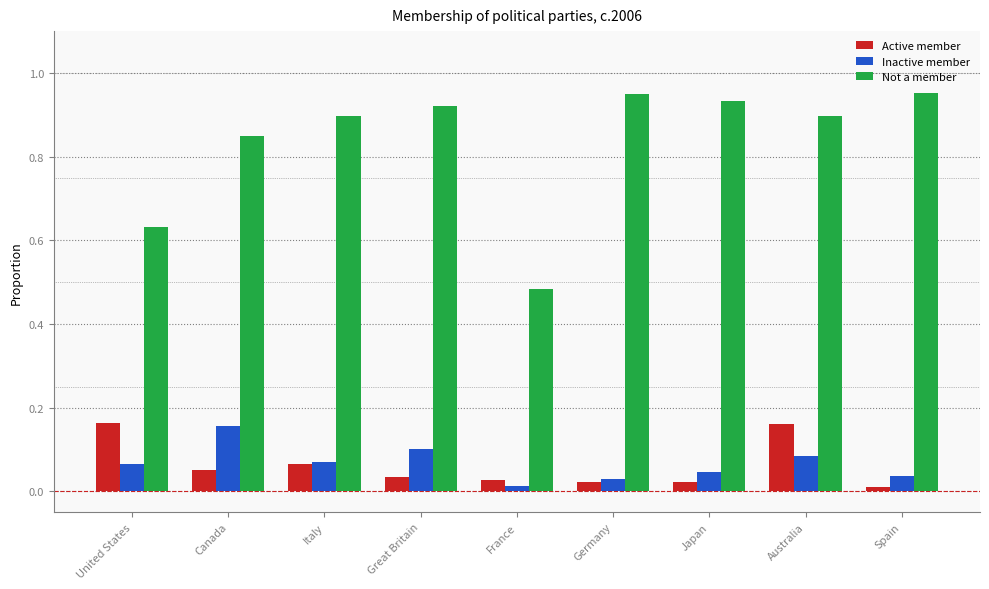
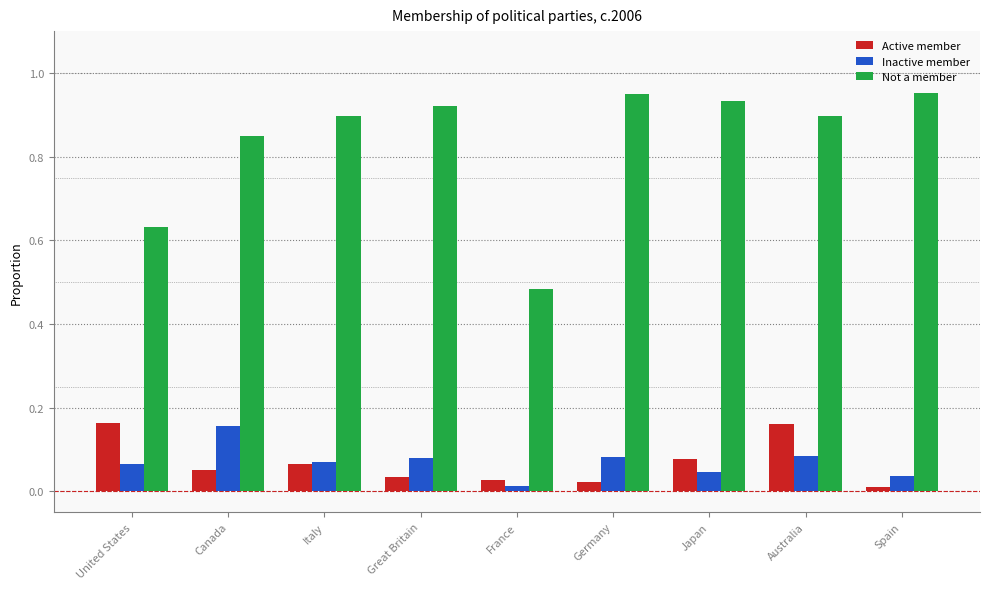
  {
    "Active member": {
      "United States": 0.16,
      "Canada": 0.05,
      "Italy": 0.07,
      "Great Britain": 0.03,
      "France": 0.03,
      "Germany": 0.02,
-     "Japan": 0.02,
+     "Japan": 0.08,
      "Australia": 0.16,
      "Spain": 0.01
    },
    "Inactive member": {
      "United States": 0.06,
      "Canada": 0.16,
      "Italy": 0.07,
-     "Great Britain": 0.10,
+     "Great Britain": 0.08,
      "France": 0.01,
-     "Germany": 0.03,
+     "Germany": 0.08,
      "Japan": 0.05,
      "Australia": 0.08,
      "Spain": 0.04
    },
    "Not a member": {
      "United States": 0.63,
      "Canada": 0.85,
      "Italy": 0.90,
      "Great Britain": 0.92,
      "France": 0.48,
      "Germany": 0.95,
      "Japan": 0.93,
      "Australia": 0.90,
      "Spain": 0.95
    }
  }
